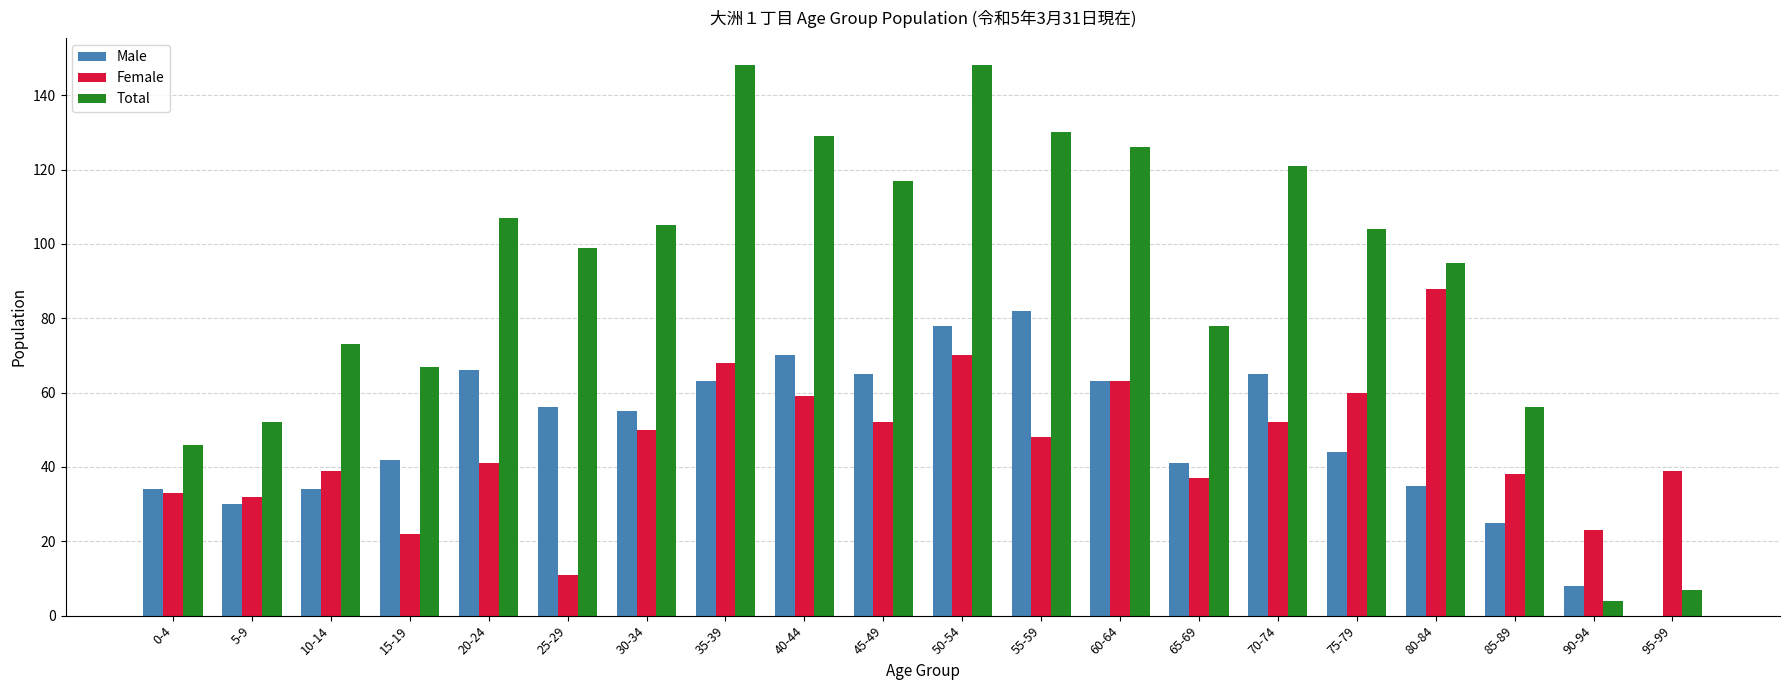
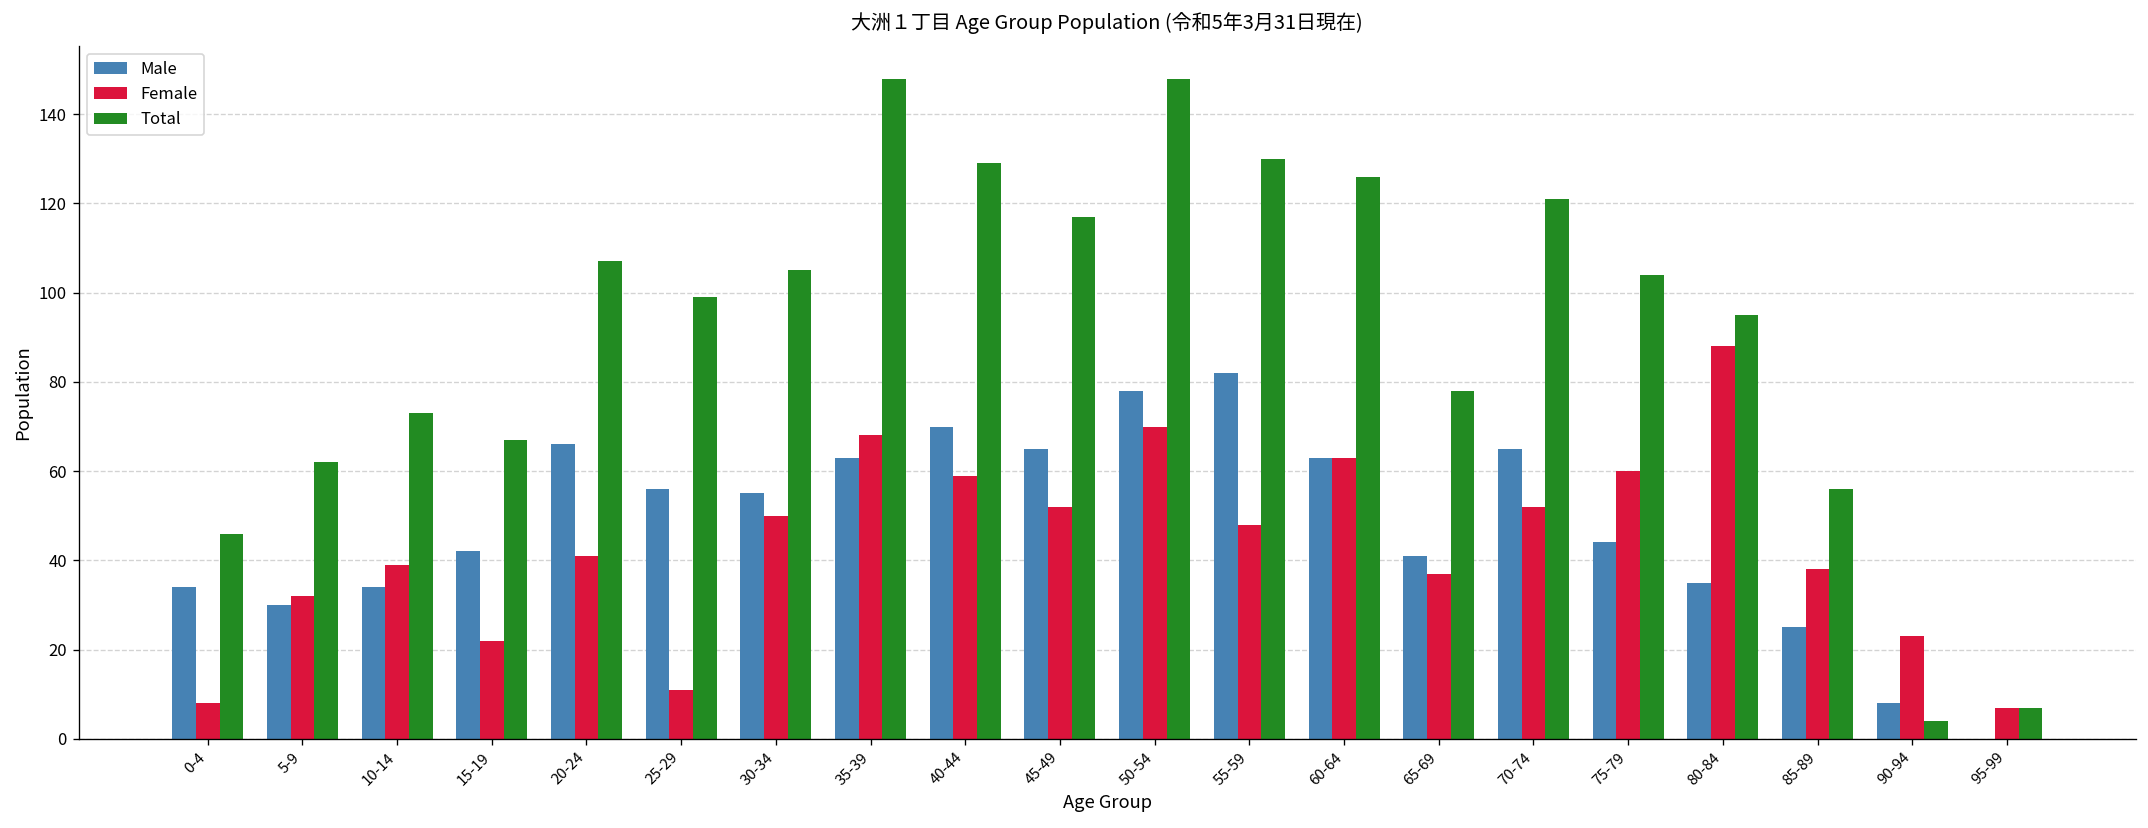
  {
    "Male": {
      "0-4": 34,
      "5-9": 30,
      "10-14": 34,
      "15-19": 42,
      "20-24": 66,
      "25-29": 56,
      "30-34": 55,
      "35-39": 63,
      "40-44": 70,
      "45-49": 65,
      "50-54": 78,
      "55-59": 82,
      "60-64": 63,
      "65-69": 41,
      "70-74": 65,
      "75-79": 44,
      "80-84": 35,
      "85-89": 25,
      "90-94": 8,
      "95-99": 0
    },
    "Female": {
-     "0-4": 33,
+     "0-4": 8,
      "5-9": 32,
      "10-14": 39,
      "15-19": 22,
      "20-24": 41,
      "25-29": 11,
      "30-34": 50,
      "35-39": 68,
      "40-44": 59,
      "45-49": 52,
      "50-54": 70,
      "55-59": 48,
      "60-64": 63,
      "65-69": 37,
      "70-74": 52,
      "75-79": 60,
      "80-84": 88,
      "85-89": 38,
      "90-94": 23,
-     "95-99": 39
+     "95-99": 7
    },
    "Total": {
      "0-4": 46,
-     "5-9": 52,
+     "5-9": 62,
      "10-14": 73,
      "15-19": 67,
      "20-24": 107,
      "25-29": 99,
      "30-34": 105,
      "35-39": 148,
      "40-44": 129,
      "45-49": 117,
      "50-54": 148,
      "55-59": 130,
      "60-64": 126,
      "65-69": 78,
      "70-74": 121,
      "75-79": 104,
      "80-84": 95,
      "85-89": 56,
      "90-94": 4,
      "95-99": 7
    }
  }
